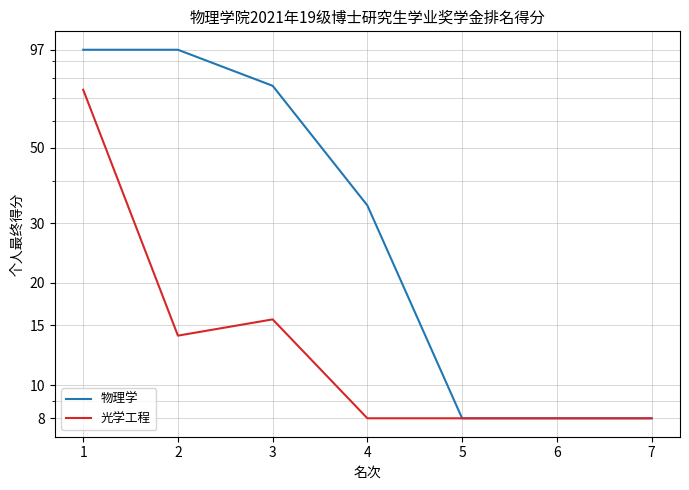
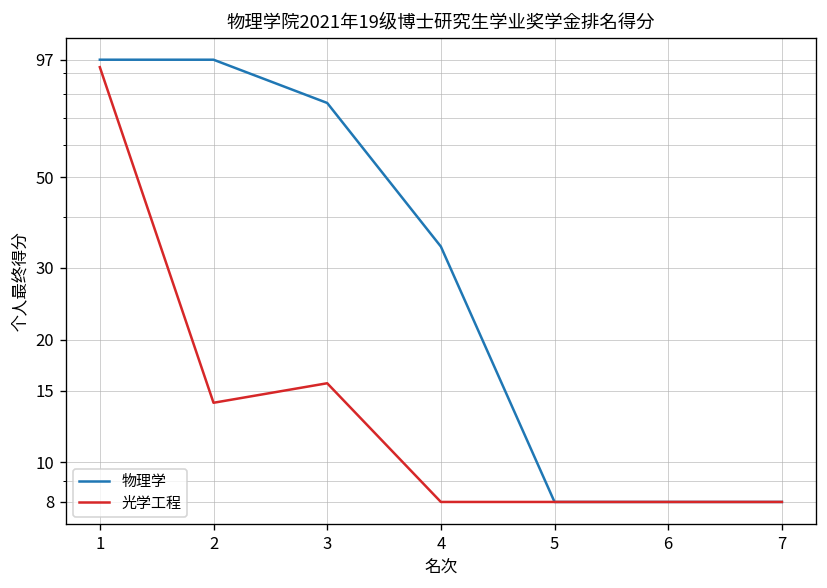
  {
    "物理学": {
      "1": 97,
      "2": 97,
      "3": 76,
      "4": 34
    },
    "光学工程": {
-     "1": 74,
+     "1": 93,
      "2": 14,
      "3": 16,
      "4": 8
    }
  }
